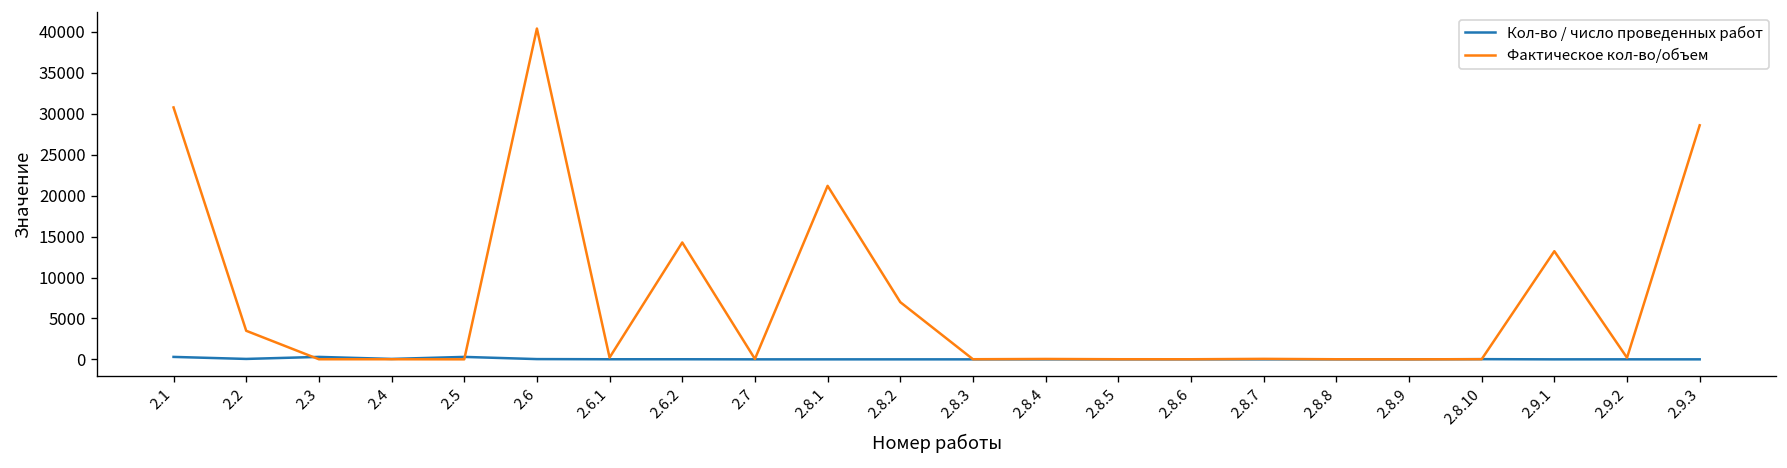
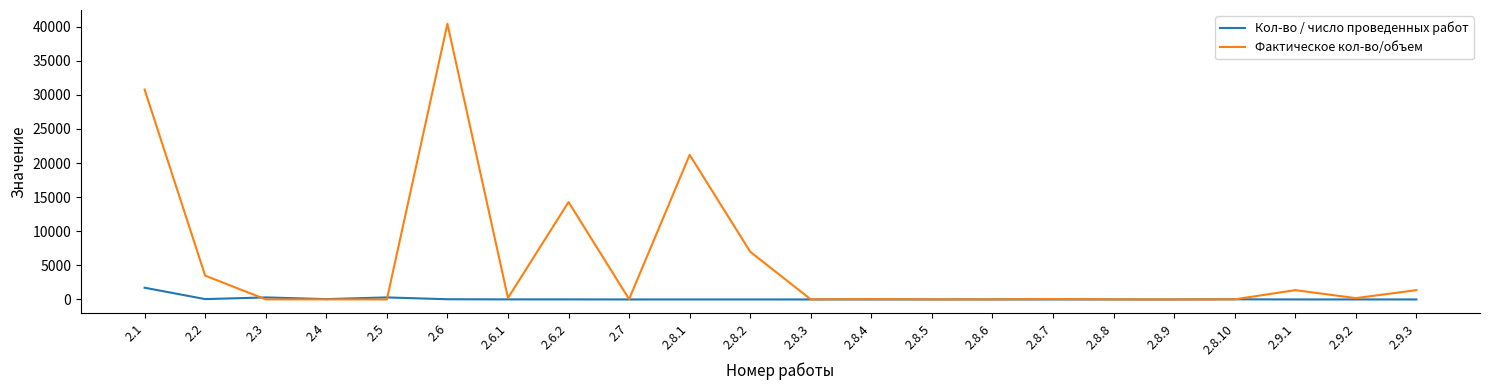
  {
    "Кол-во / число проведенных работ": {
-     "2.1": 0,
+     "2.1": 2000,
      "2.2": 0,
      "2.6": 0,
      "2.6.2": 0,
      "2.8.1": 0,
      "2.8.2": 0,
      "2.9.1": 0,
      "2.9.3": 0
    },
    "Фактическое кол-во/объем": {
      "2.1": 31000,
      "2.2": 3000,
      "2.6": 40000,
      "2.6.2": 14000,
      "2.8.1": 21000,
      "2.8.2": 7000,
-     "2.9.1": 13000,
-     "2.9.3": 29000
+     "2.9.1": 1000,
+     "2.9.3": 1000
    }
  }
